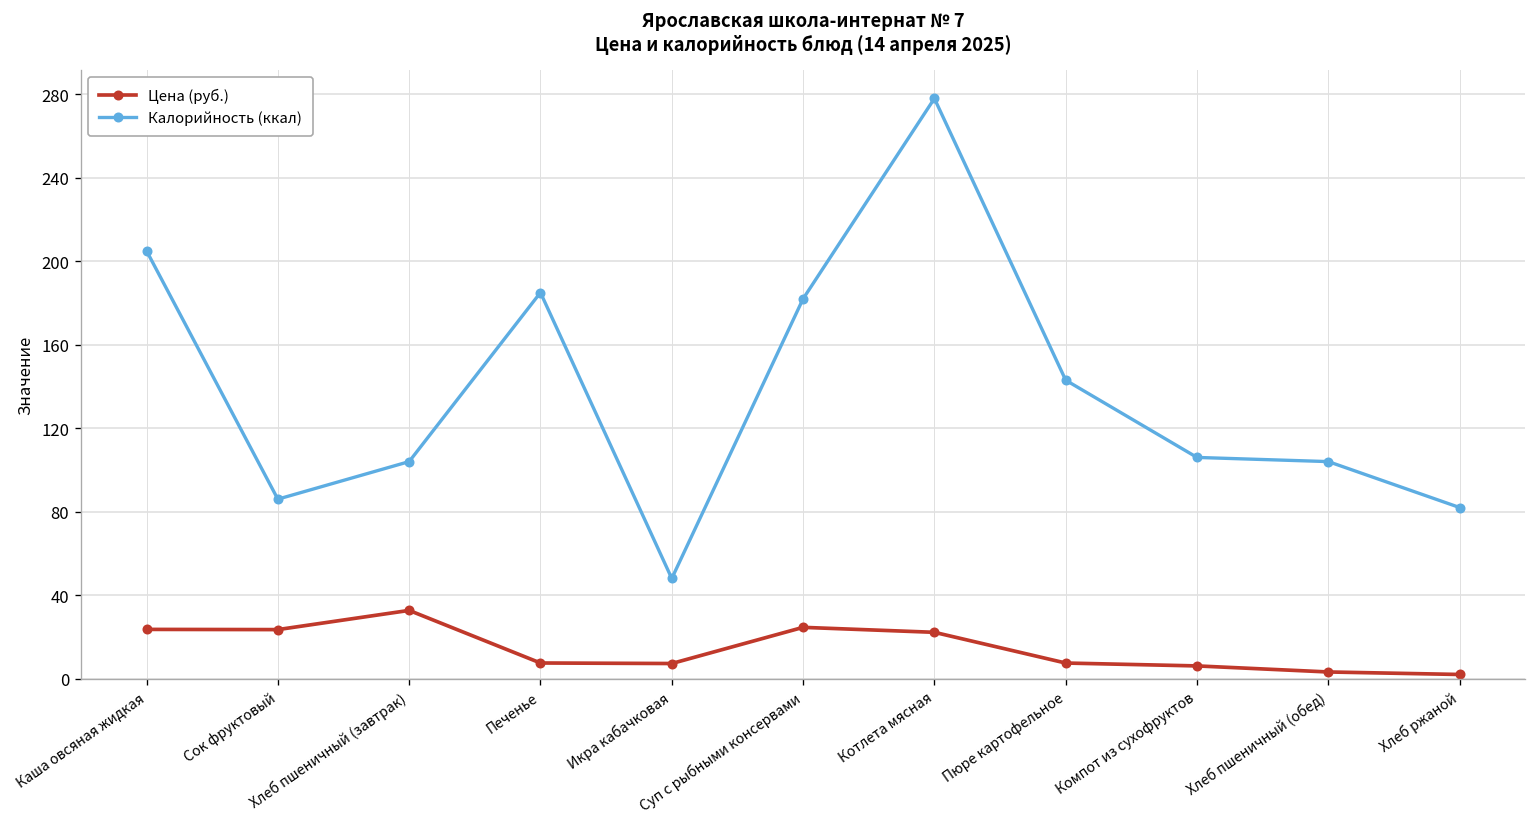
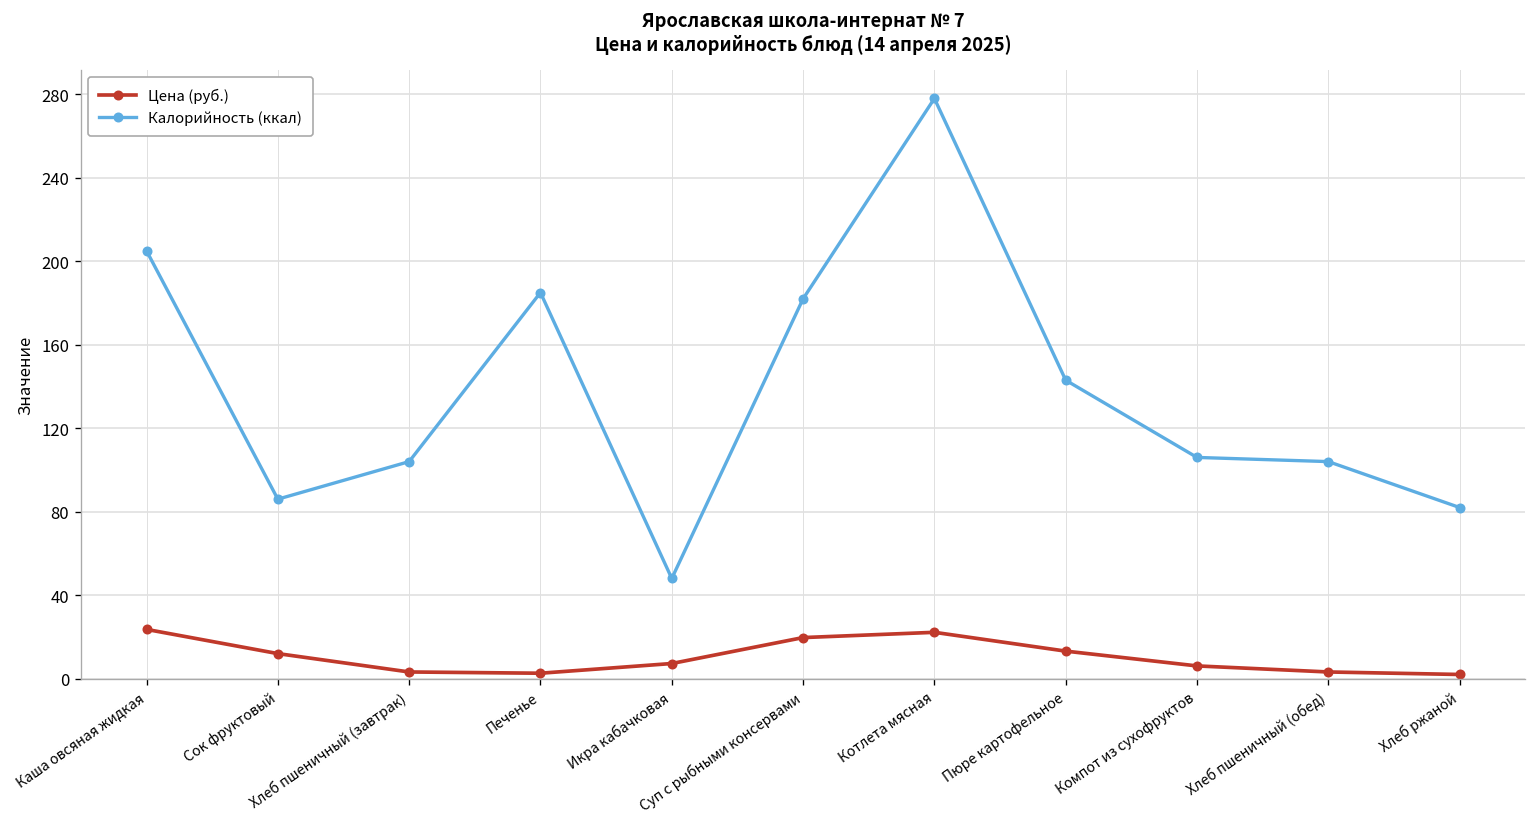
  {
    "Цена (руб.)": {
      "Каша овсяная жидкая": 24,
-     "Сок фруктовый": 24,
-     "Хлеб пшеничный (завтрак)": 33,
-     "Печенье": 8,
+     "Сок фруктовый": 12,
+     "Хлеб пшеничный (завтрак)": 3,
+     "Печенье": 3,
      "Икра кабачковая": 7,
-     "Суп с рыбными консервами": 25,
+     "Суп с рыбными консервами": 20,
      "Котлета мясная": 22,
-     "Пюре картофельное": 7,
+     "Пюре картофельное": 13,
      "Компот из сухофруктов": 6,
      "Хлеб пшеничный (обед)": 3,
      "Хлеб ржаной": 2
    },
    "Калорийность (ккал)": {
      "Каша овсяная жидкая": 205,
      "Сок фруктовый": 86,
      "Хлеб пшеничный (завтрак)": 104,
      "Печенье": 185,
      "Икра кабачковая": 48,
      "Суп с рыбными консервами": 182,
      "Котлета мясная": 278,
      "Пюре картофельное": 143,
      "Компот из сухофруктов": 106,
      "Хлеб пшеничный (обед)": 104,
      "Хлеб ржаной": 82
    }
  }
